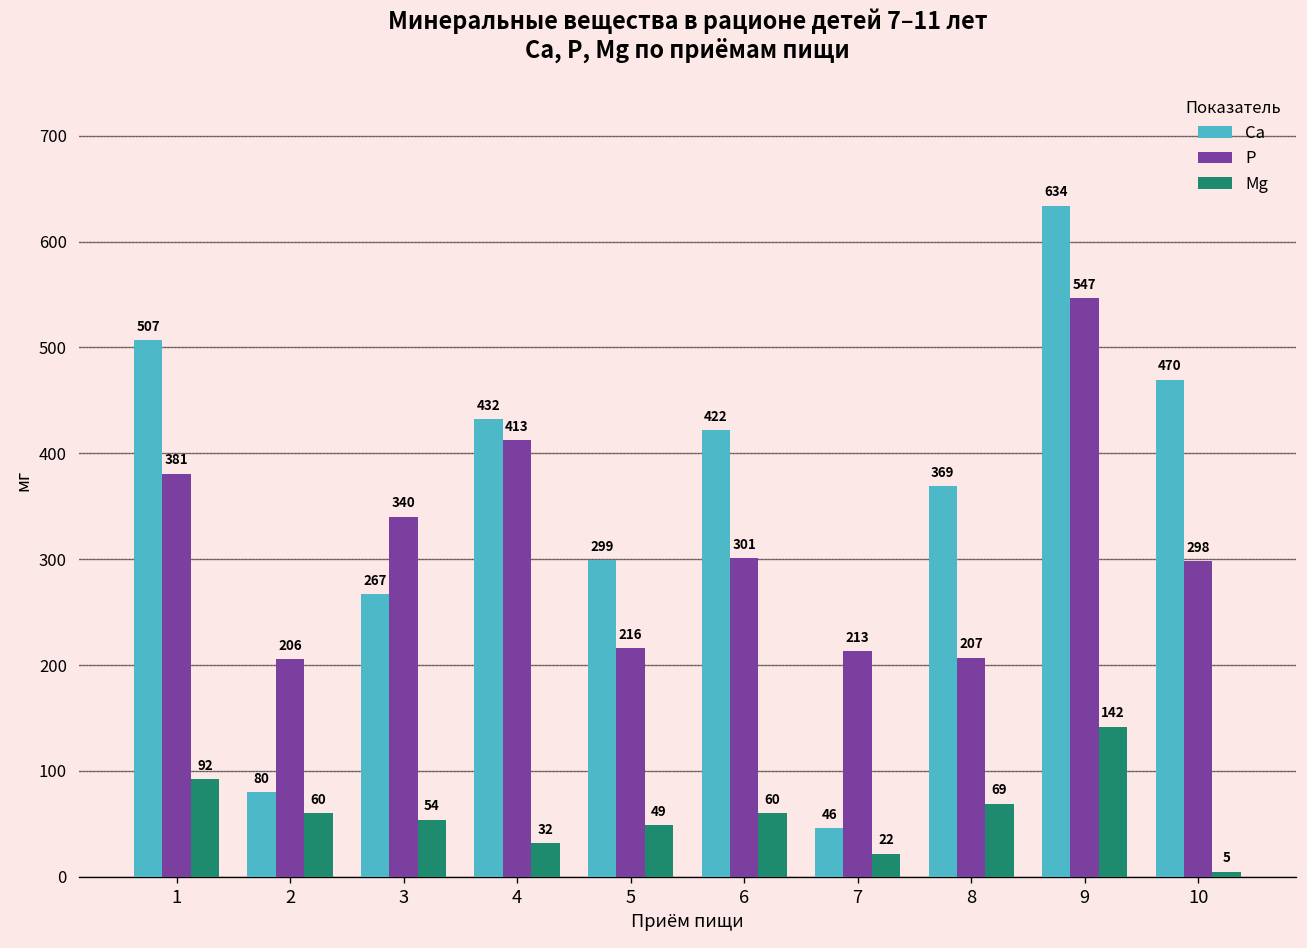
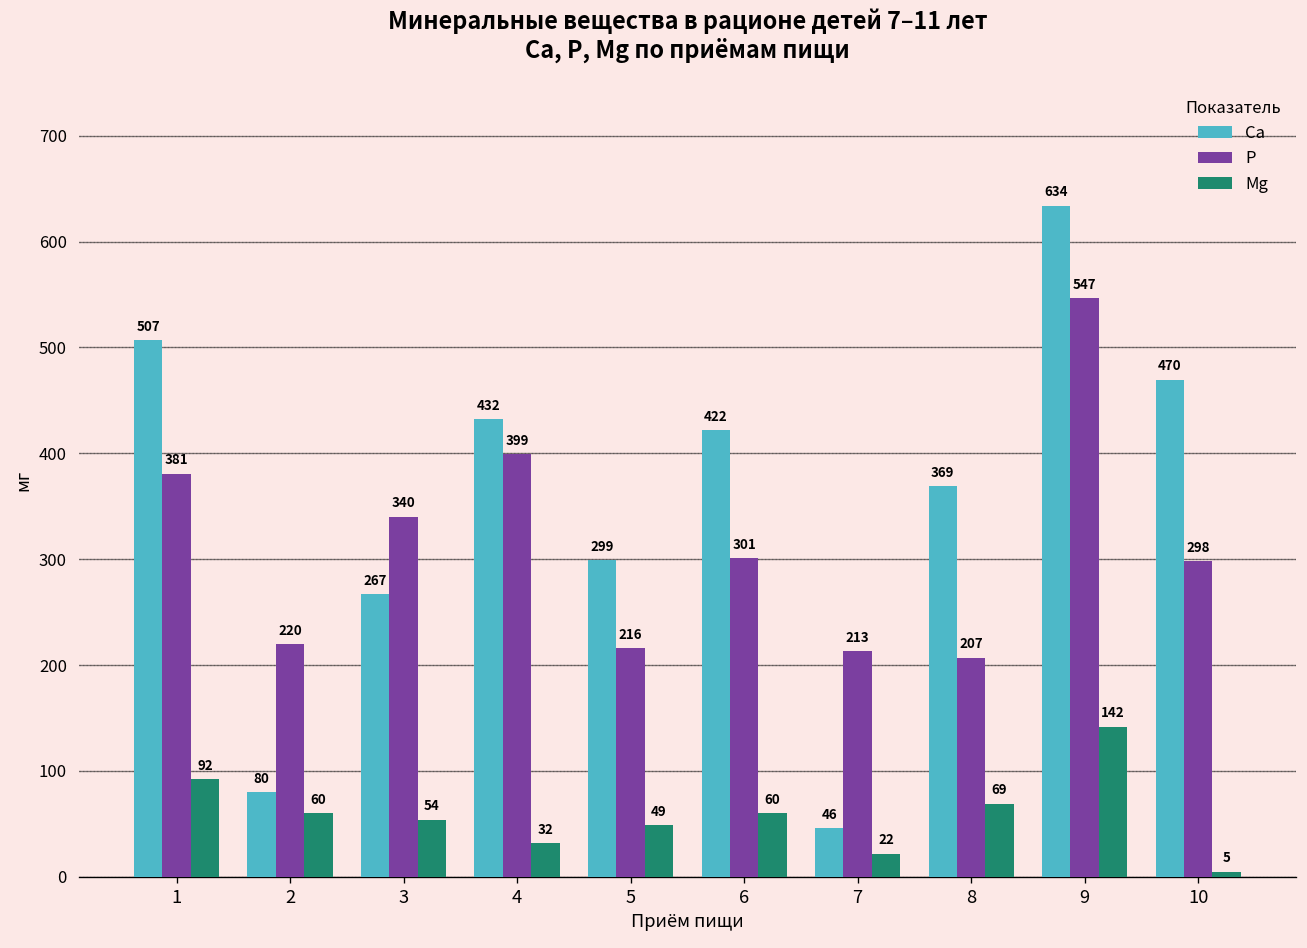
  {
    "Са": {
      "1": 507,
      "2": 80,
      "3": 267,
      "4": 432,
      "5": 299,
      "6": 422,
      "7": 46,
      "8": 369,
      "9": 634,
      "10": 470
    },
    "P": {
      "1": 381,
-     "2": 206,
+     "2": 220,
      "3": 340,
-     "4": 413,
+     "4": 399,
      "5": 216,
      "6": 301,
      "7": 213,
      "8": 207,
      "9": 547,
      "10": 298
    },
    "Mg": {
      "1": 92,
      "2": 60,
      "3": 54,
      "4": 32,
      "5": 49,
      "6": 60,
      "7": 22,
      "8": 69,
      "9": 142,
      "10": 5
    }
  }
